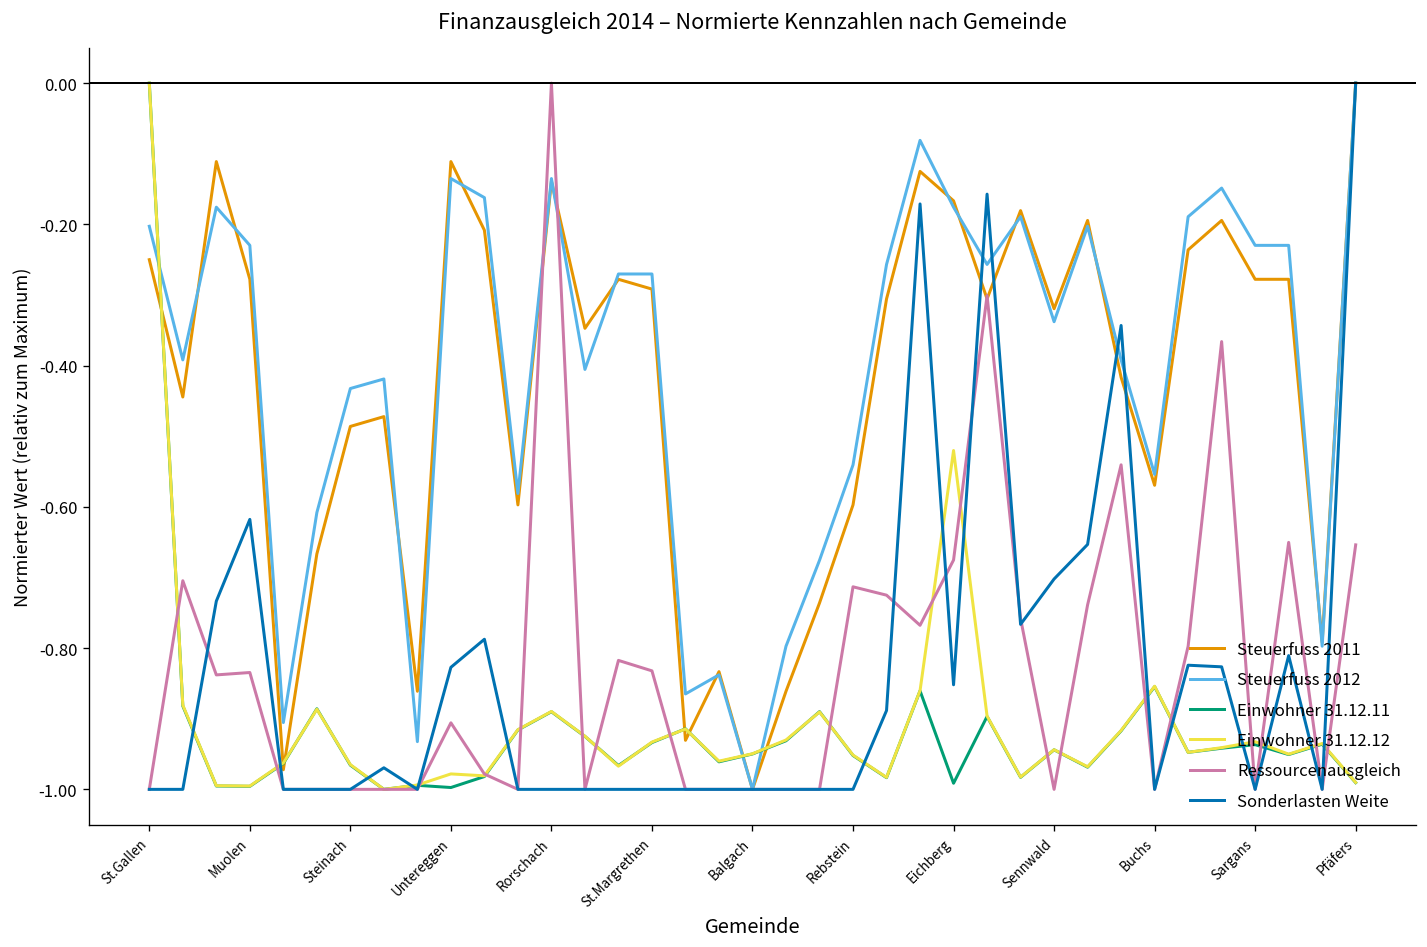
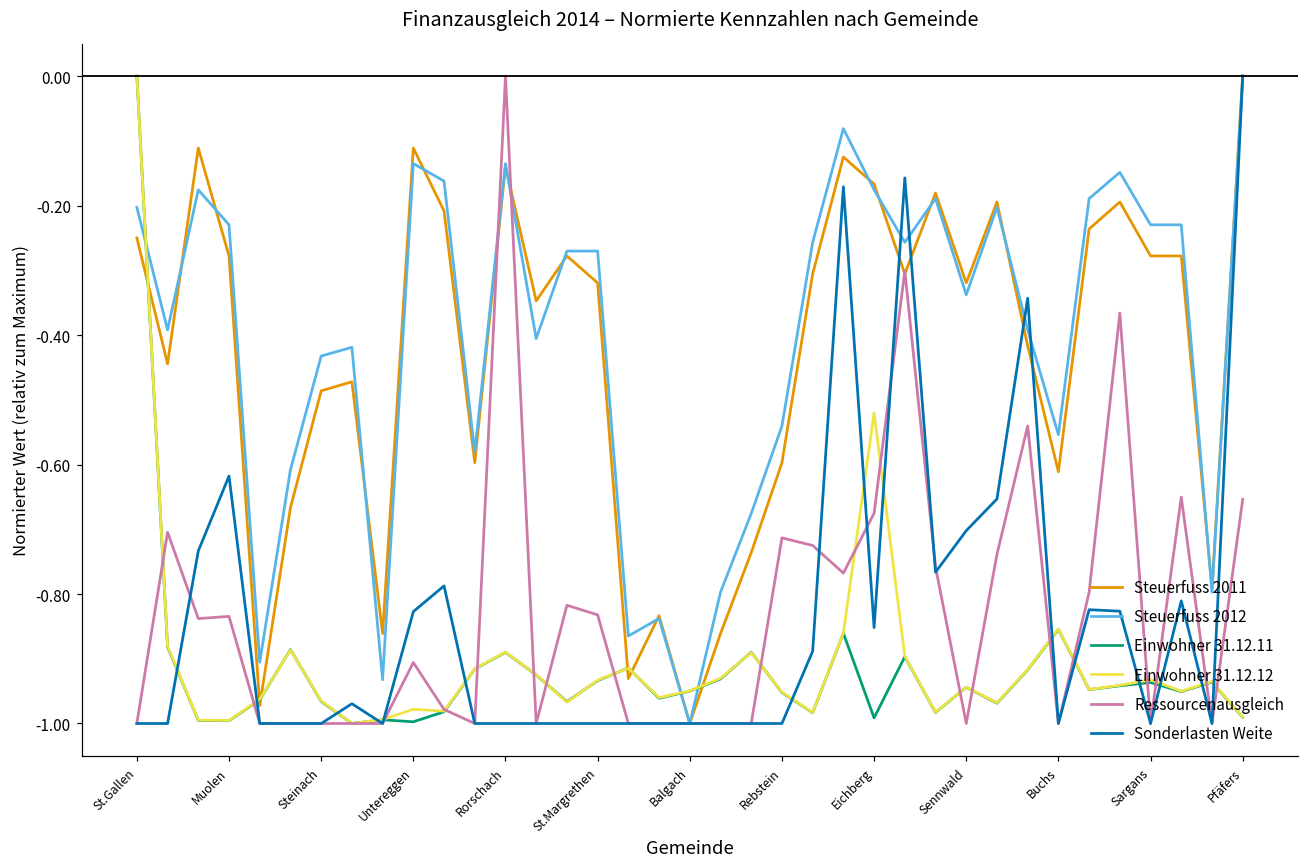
  {
    "Steuerfuss 2011": {
      "St.Gallen": -0.25,
      "Muolen": -0.28,
      "Steinach": -0.49,
      "Untereggen": -0.11,
-     "St.Margrethen": -0.29,
+     "St.Margrethen": -0.32,
      "Rebstein": -0.60,
      "Eichberg": -0.17,
      "Sennwald": -0.32,
-     "Buchs": -0.57,
+     "Buchs": -0.61,
      "Sargans": -0.28
    },
    "Steuerfuss 2012": {
      "St.Gallen": -0.20,
      "Muolen": -0.23,
      "Steinach": -0.43,
      "Untereggen": -0.14,
      "St.Margrethen": -0.27,
      "Rebstein": -0.54,
      "Eichberg": -0.18,
      "Sennwald": -0.34,
      "Buchs": -0.55,
      "Sargans": -0.23
    },
    "Einwohner 31.12.11": {
      "Untereggen": -1.00,
      "Eichberg": -0.99
    },
    "Einwohner 31.12.12": {
      "Untereggen": -0.98,
      "Eichberg": -0.52
    },
    "Ressourcenausgleich": {
      "Muolen": -0.83,
      "Untereggen": -0.91,
      "Rorschach": 0.00,
      "St.Margrethen": -0.83,
      "Rebstein": -0.71,
      "Eichberg": -0.68,
      "Sennwald": -1.00,
      "Pfäfers": -0.65
    },
    "Sonderlasten Weite": {
      "Muolen": -0.62,
      "Untereggen": -0.83,
      "Rorschach": -1.00,
      "St.Margrethen": -1.00,
      "Rebstein": -1.00,
      "Eichberg": -0.85,
      "Sennwald": -0.70
    }
  }
